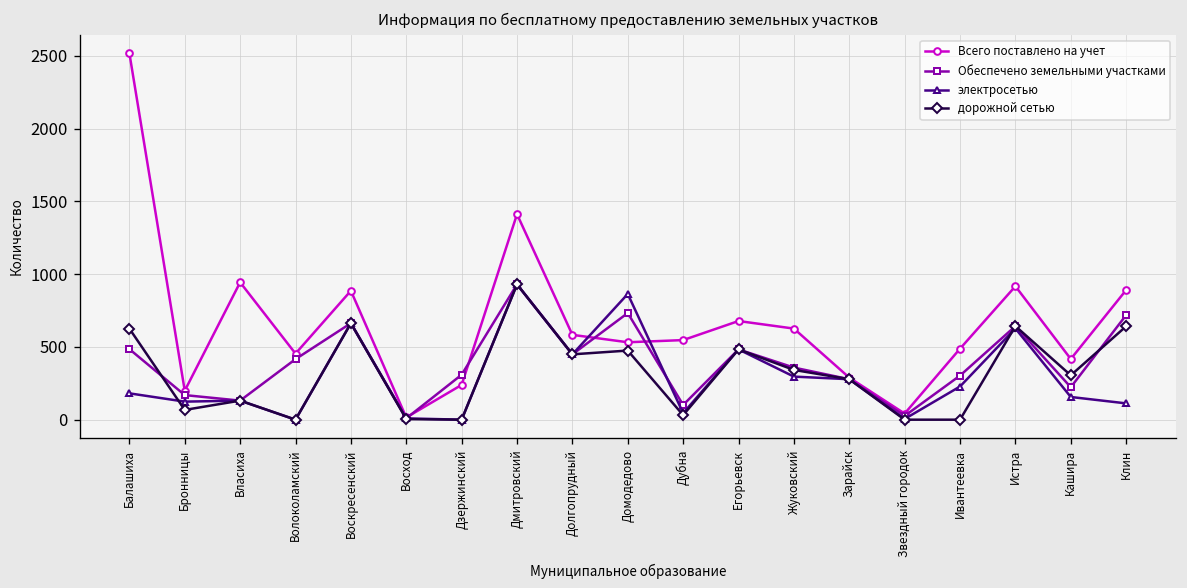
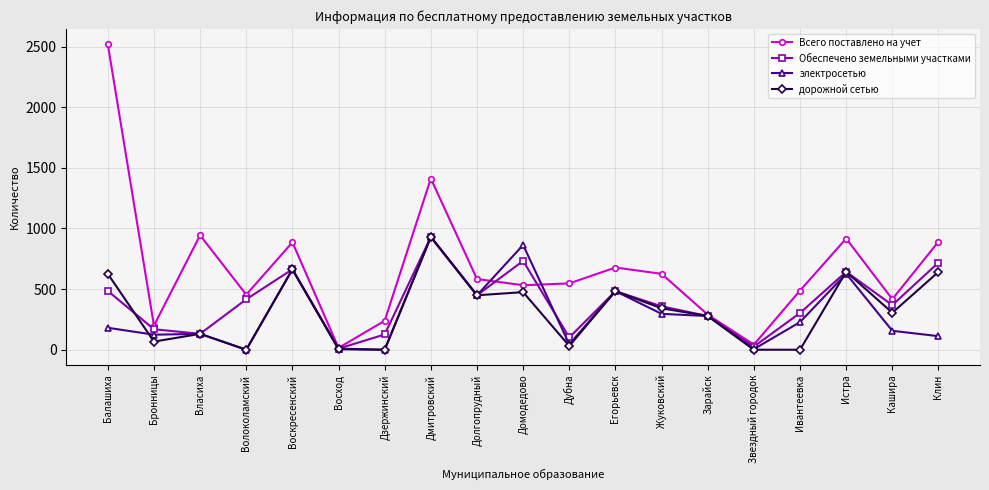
  {
    "Всего поставлено на учет": {
      "Балашиха": 2520,
      "Бронницы": 200,
      "Власиха": 940,
      "Волоколамский": 450,
      "Воскресенский": 890,
      "Дзержинский": 240,
      "Дмитровский": 1410,
      "Долгопрудный": 580,
      "Домодедово": 530,
      "Дубна": 550,
      "Егорьевск": 680,
      "Жуковский": 630,
      "Ивантеевка": 490,
      "Истра": 920,
      "Кашира": 420,
      "Клин": 890
    },
    "Обеспечено земельными участками": {
      "Балашиха": 490,
      "Бронницы": 170,
      "Волоколамский": 420,
-     "Дзержинский": 310,
+     "Дзержинский": 130,
      "Домодедово": 730,
      "Дубна": 100,
      "Ивантеевка": 300,
-     "Кашира": 220,
+     "Кашира": 370,
      "Клин": 720
    },
    "электросетью": {
      "Балашиха": 180,
      "Бронницы": 120,
      "Домодедово": 860,
      "Жуковский": 300,
      "Ивантеевка": 230,
      "Кашира": 160,
      "Клин": 110
    },
    "дорожной сетью": {
      "Балашиха": 630,
      "Бронницы": 70,
      "Домодедово": 480,
      "Ивантеевка": 0,
      "Кашира": 310,
      "Клин": 640
    }
  }
